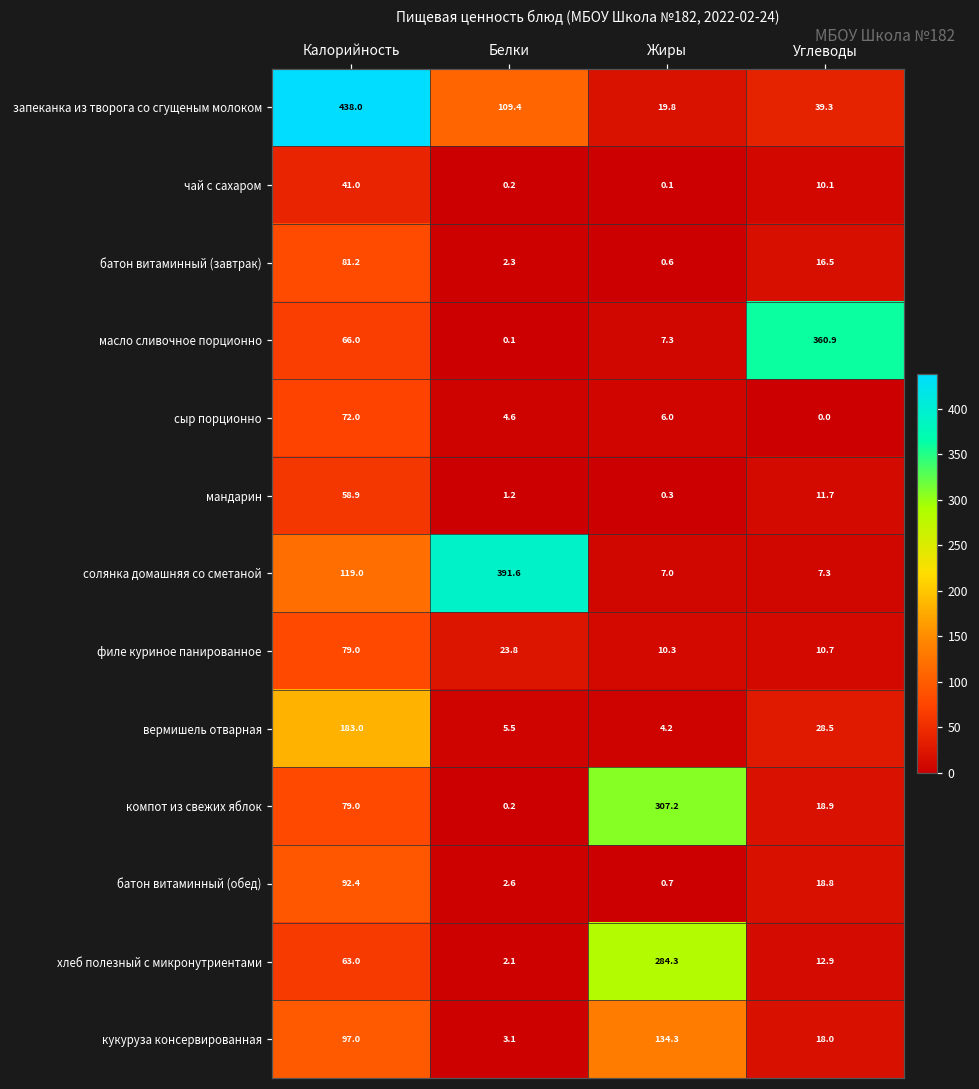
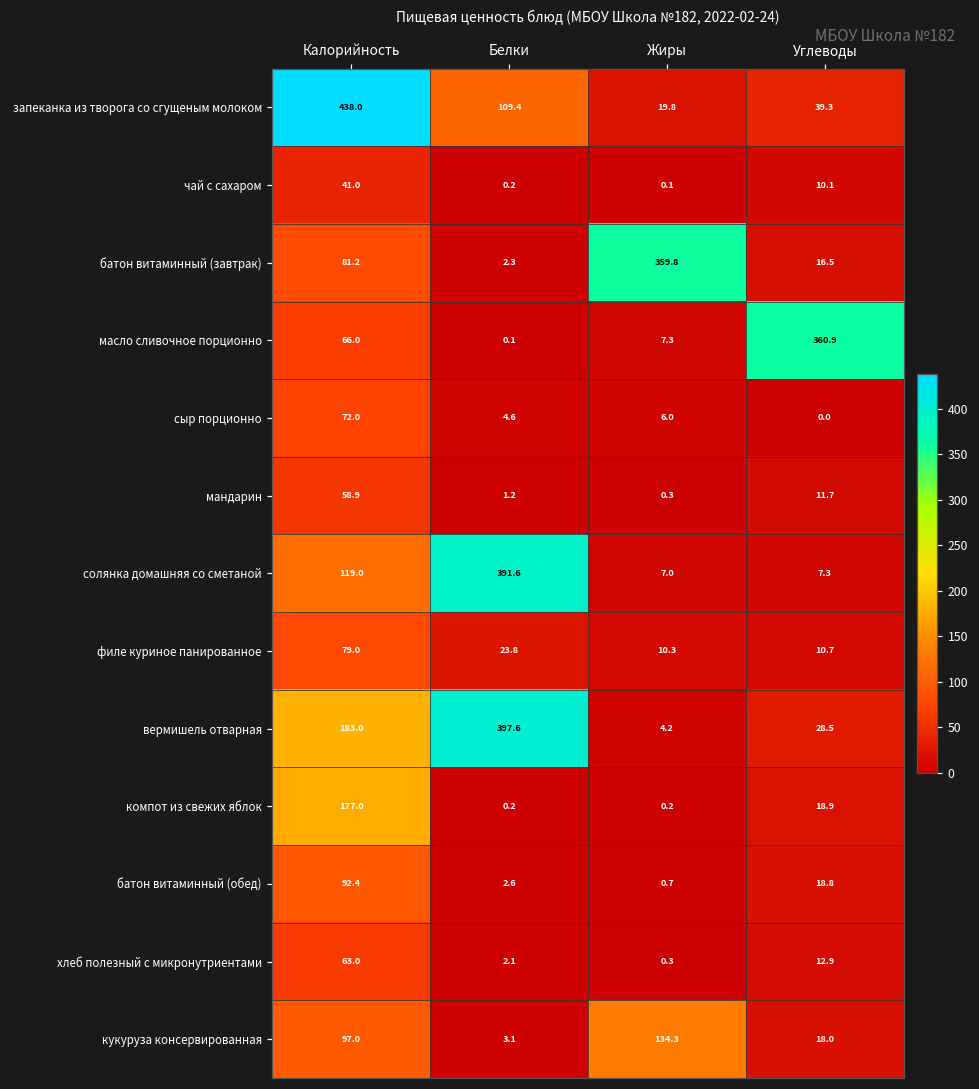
  {
    "запеканка из творога со сгущеным молоком": {
      "Калорийность": 438.0,
      "Белки": 109.4,
      "Жиры": 19.8,
      "Углеводы": 39.3
    },
    "чай с сахаром": {
      "Калорийность": 41.0,
      "Белки": 0.2,
      "Жиры": 0.1,
      "Углеводы": 10.1
    },
    "батон витаминный (завтрак)": {
      "Калорийность": 81.2,
      "Белки": 2.3,
-     "Жиры": 0.6,
+     "Жиры": 359.8,
      "Углеводы": 16.5
    },
    "масло сливочное порционно": {
      "Калорийность": 66.0,
      "Белки": 0.1,
      "Жиры": 7.3,
      "Углеводы": 360.9
    },
    "сыр порционно": {
      "Калорийность": 72.0,
      "Белки": 4.6,
      "Жиры": 6.0,
      "Углеводы": 0.0
    },
    "мандарин": {
      "Калорийность": 58.9,
      "Белки": 1.2,
      "Жиры": 0.3,
      "Углеводы": 11.7
    },
    "солянка домашняя со сметаной": {
      "Калорийность": 119.0,
      "Белки": 391.6,
      "Жиры": 7.0,
      "Углеводы": 7.3
    },
    "филе куриное панированное": {
      "Калорийность": 79.0,
      "Белки": 23.8,
      "Жиры": 10.3,
      "Углеводы": 10.7
    },
    "вермишель отварная": {
      "Калорийность": 183.0,
-     "Белки": 5.5,
+     "Белки": 397.6,
      "Жиры": 4.2,
      "Углеводы": 28.5
    },
    "компот из свежих яблок": {
-     "Калорийность": 79.0,
+     "Калорийность": 177.0,
      "Белки": 0.2,
-     "Жиры": 307.2,
+     "Жиры": 0.2,
      "Углеводы": 18.9
    },
    "батон витаминный (обед)": {
      "Калорийность": 92.4,
      "Белки": 2.6,
      "Жиры": 0.7,
      "Углеводы": 18.8
    },
    "хлеб полезный с микронутриентами": {
      "Калорийность": 63.0,
      "Белки": 2.1,
-     "Жиры": 284.3,
+     "Жиры": 0.3,
      "Углеводы": 12.9
    },
    "кукуруза консервированная": {
      "Калорийность": 97.0,
      "Белки": 3.1,
      "Жиры": 134.3,
      "Углеводы": 18.0
    }
  }
